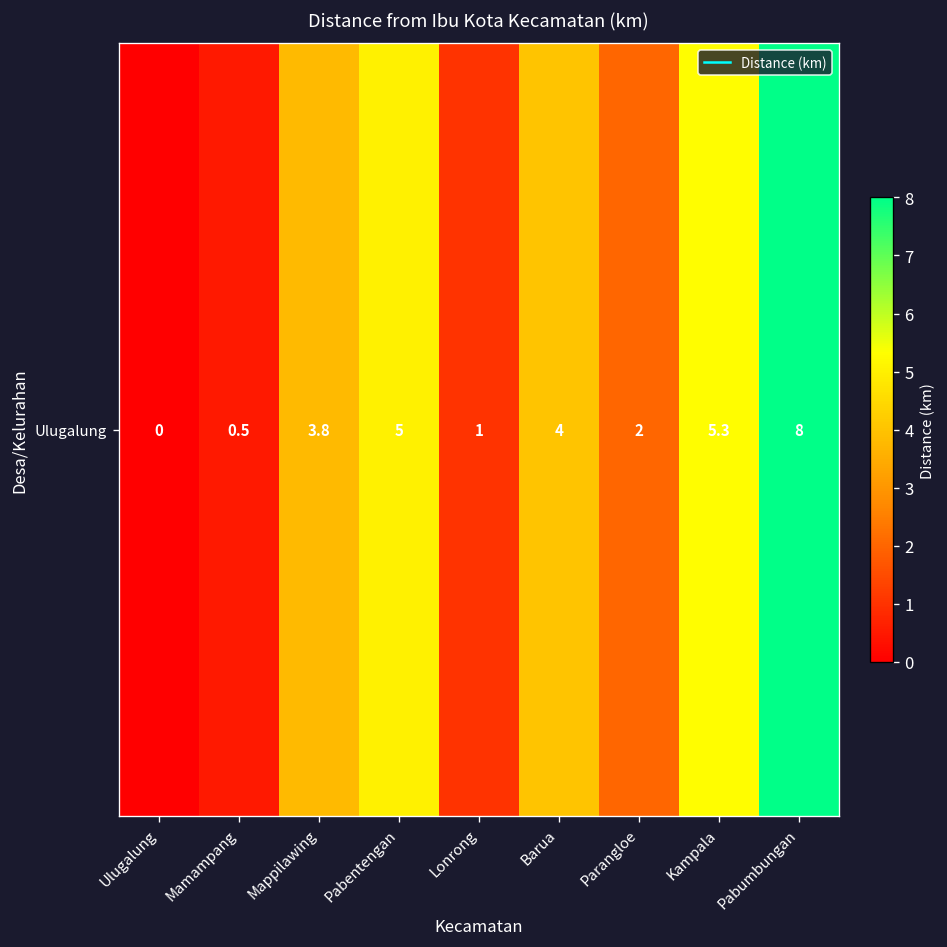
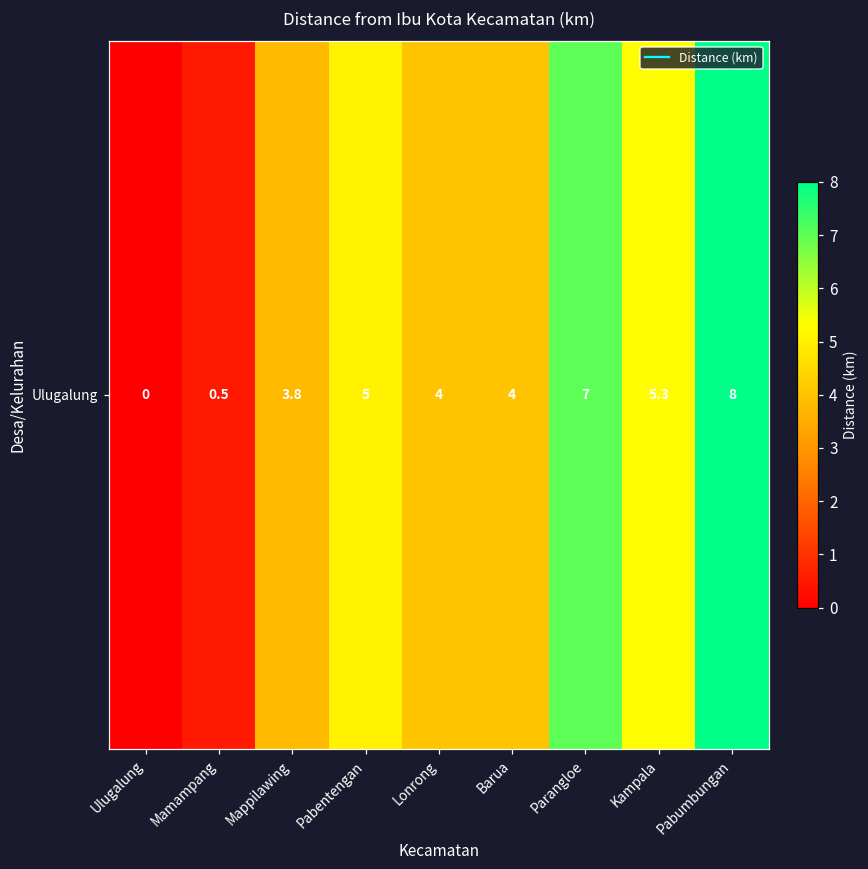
  {
    "Ulugalung": {
      "Ulugalung": 0,
      "Mamampang": 0.5,
      "Mappilawing": 3.8,
      "Pabentengan": 5,
-     "Lonrong": 1,
+     "Lonrong": 4,
      "Barua": 4,
-     "Parangloe": 2,
+     "Parangloe": 7,
      "Kampala": 5.3,
      "Pabumbungan": 8
    }
  }
